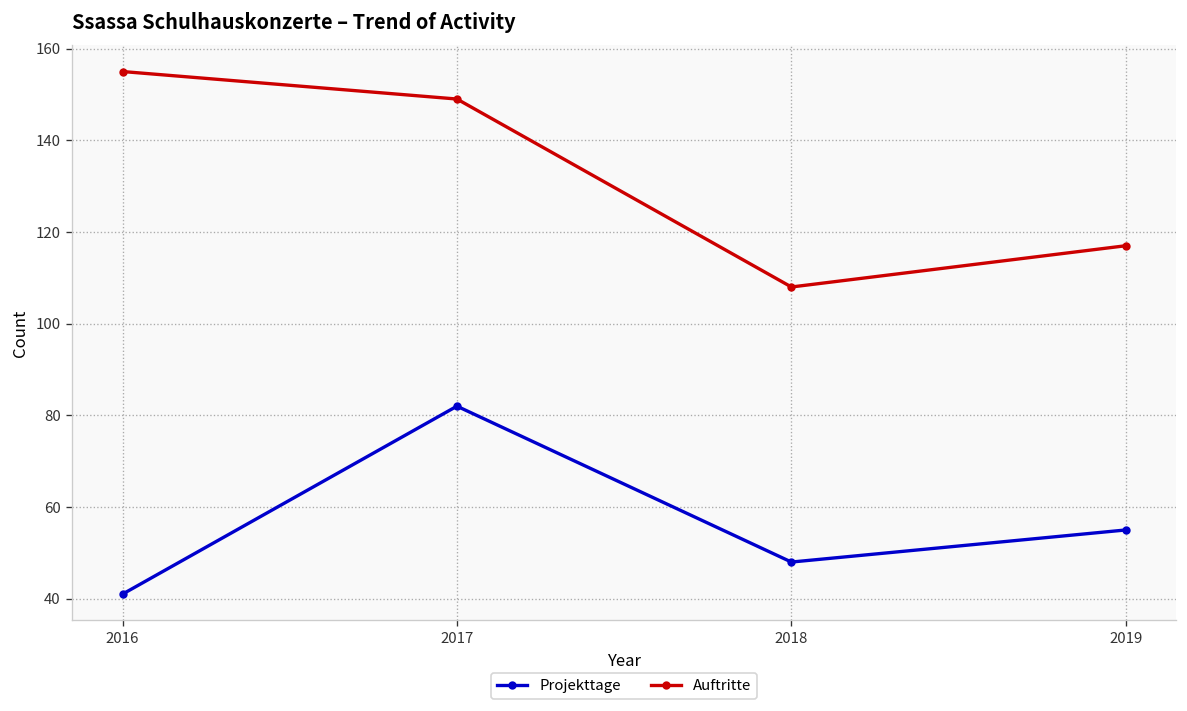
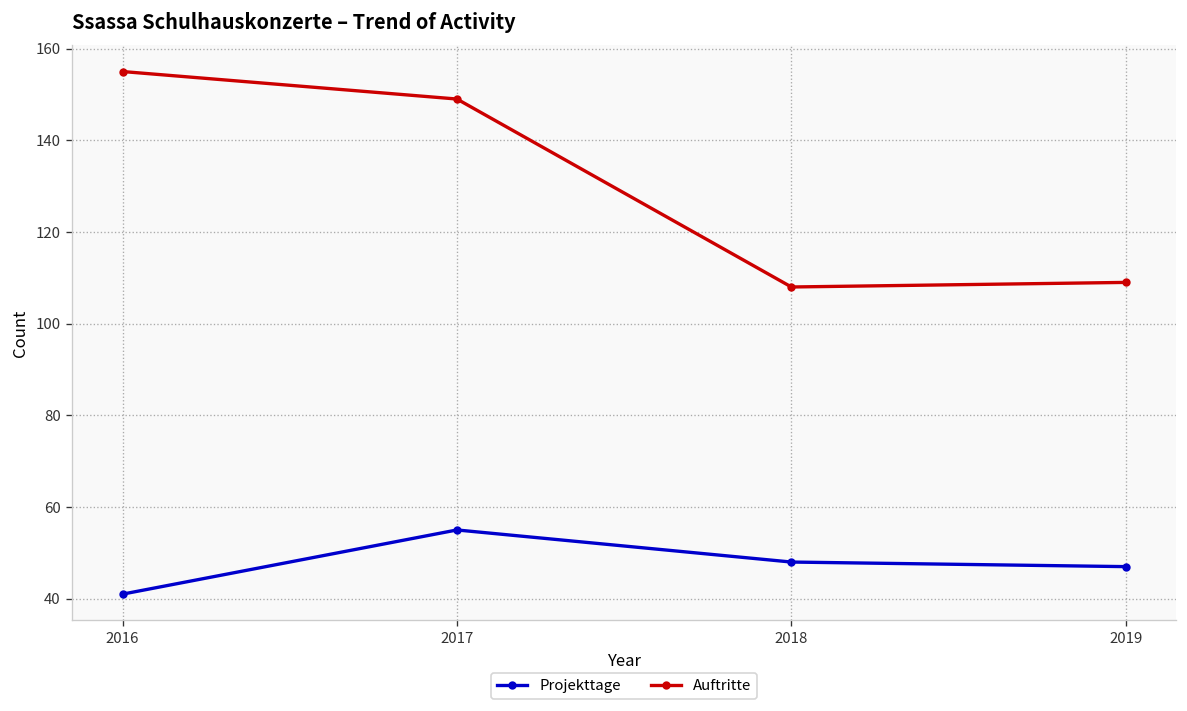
  {
    "Projekttage": {
      "2016": 41,
-     "2017": 82,
+     "2017": 55,
      "2018": 48,
-     "2019": 55
+     "2019": 47
    },
    "Auftritte": {
      "2016": 155,
      "2017": 149,
      "2018": 108,
-     "2019": 117
+     "2019": 109
    }
  }
